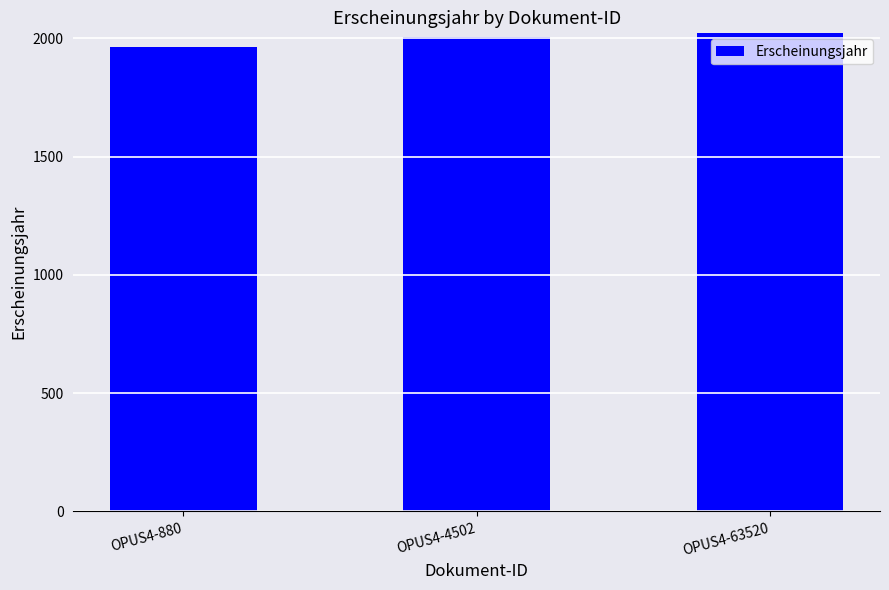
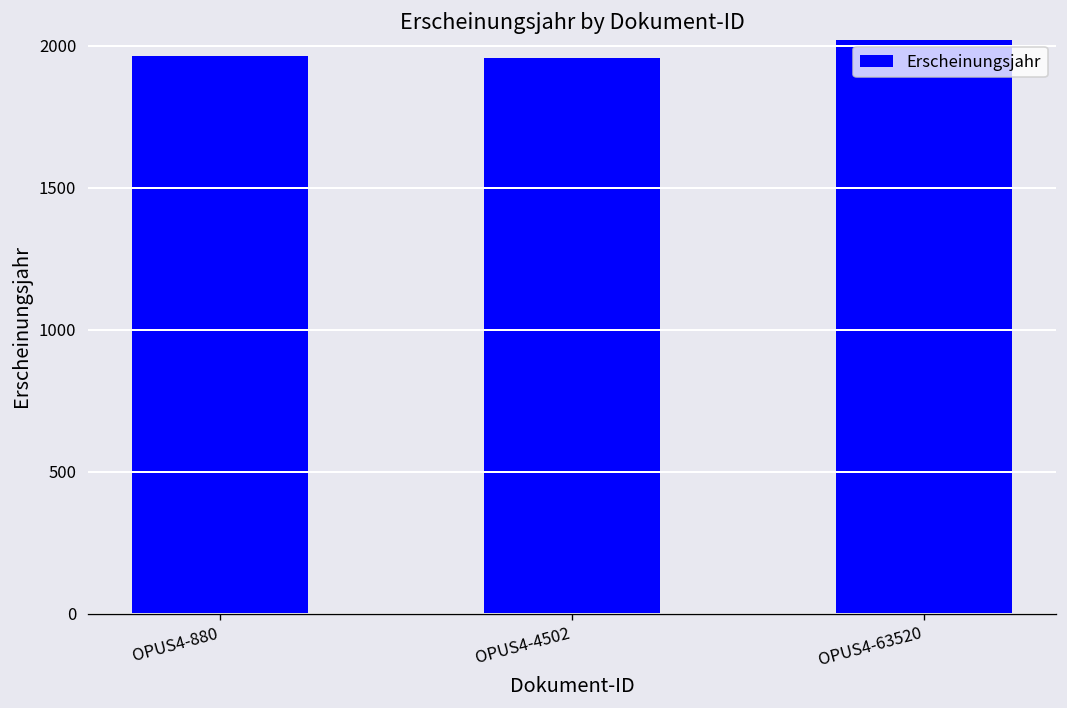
  {
    "OPUS4-880": 1960,
-   "OPUS4-4502": 2000,
+   "OPUS4-4502": 1960,
    "OPUS4-63520": 2020
  }
